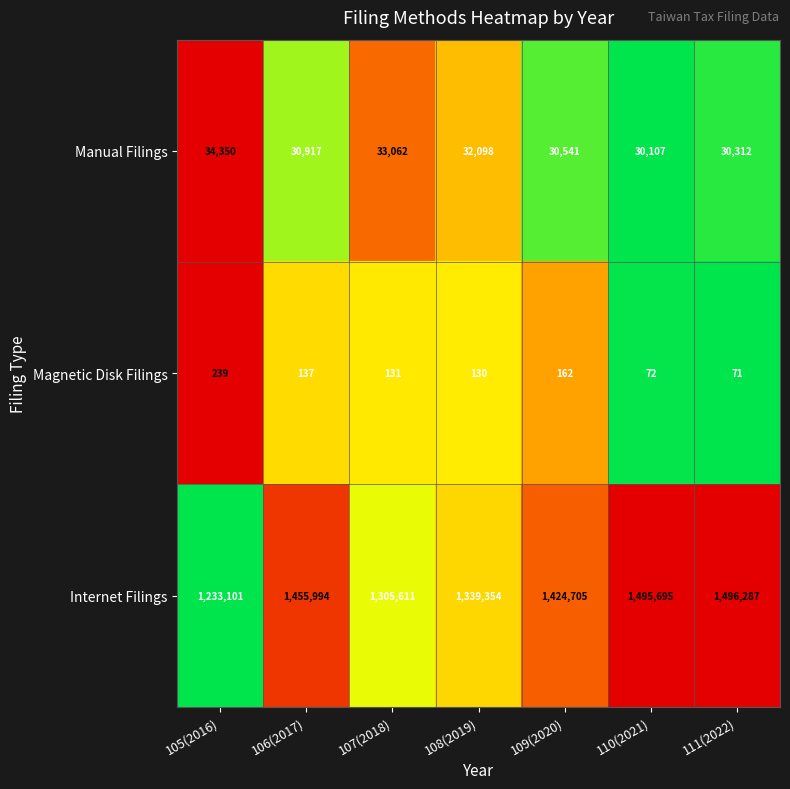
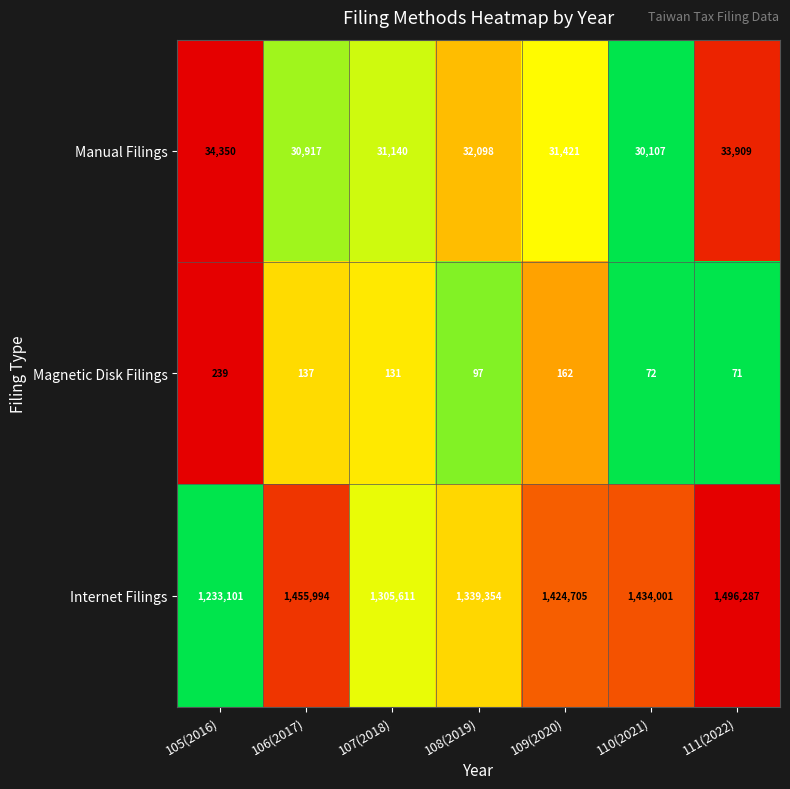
  {
    "Manual Filings": {
      "105(2016)": "34,350",
      "106(2017)": "30,917",
-     "107(2018)": "33,062",
+     "107(2018)": "31,140",
      "108(2019)": "32,098",
-     "109(2020)": "30,541",
+     "109(2020)": "31,421",
      "110(2021)": "30,107",
-     "111(2022)": "30,312"
+     "111(2022)": "33,909"
    },
    "Magnetic Disk Filings": {
      "105(2016)": "239",
      "106(2017)": "137",
      "107(2018)": "131",
-     "108(2019)": "130",
+     "108(2019)": "97",
      "109(2020)": "162",
      "110(2021)": "72",
      "111(2022)": "71"
    },
    "Internet Filings": {
      "105(2016)": "1,233,101",
      "106(2017)": "1,455,994",
      "107(2018)": "1,305,611",
      "108(2019)": "1,339,354",
      "109(2020)": "1,424,705",
-     "110(2021)": "1,495,695",
+     "110(2021)": "1,434,001",
      "111(2022)": "1,496,287"
    }
  }
